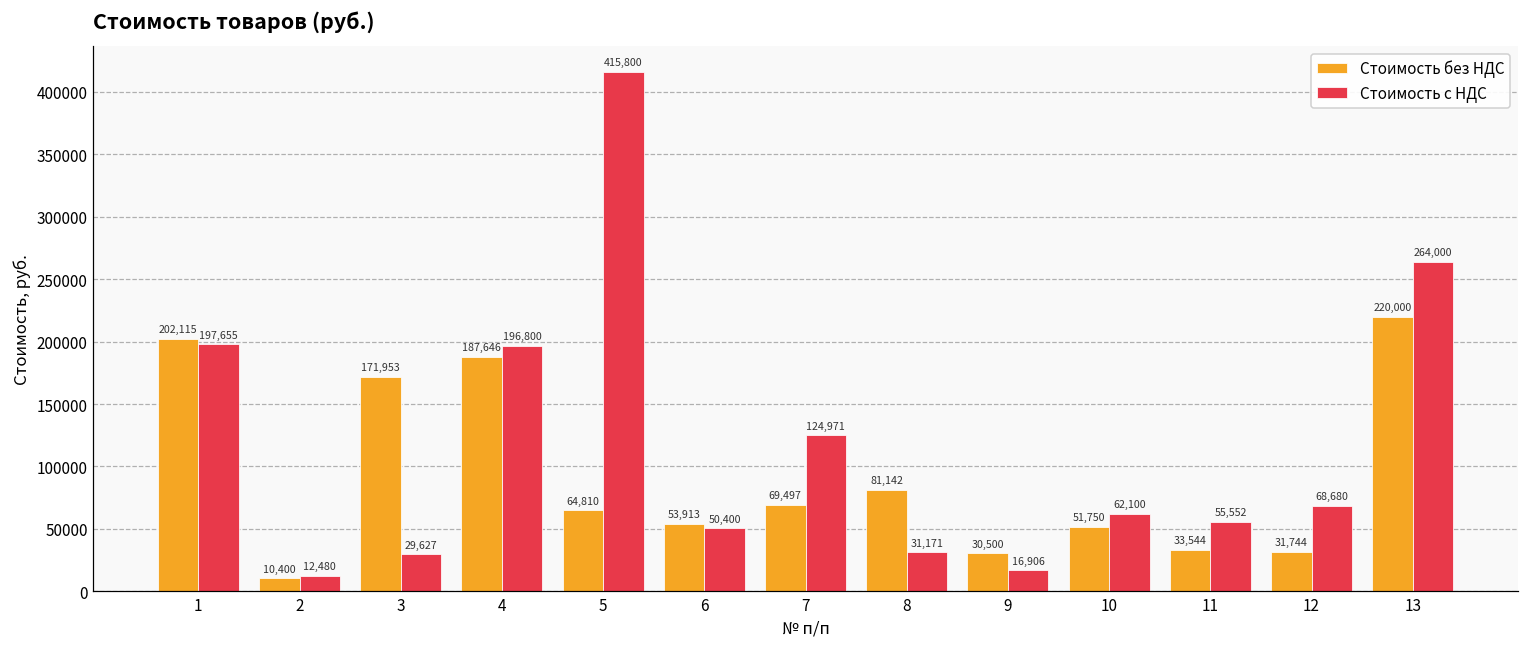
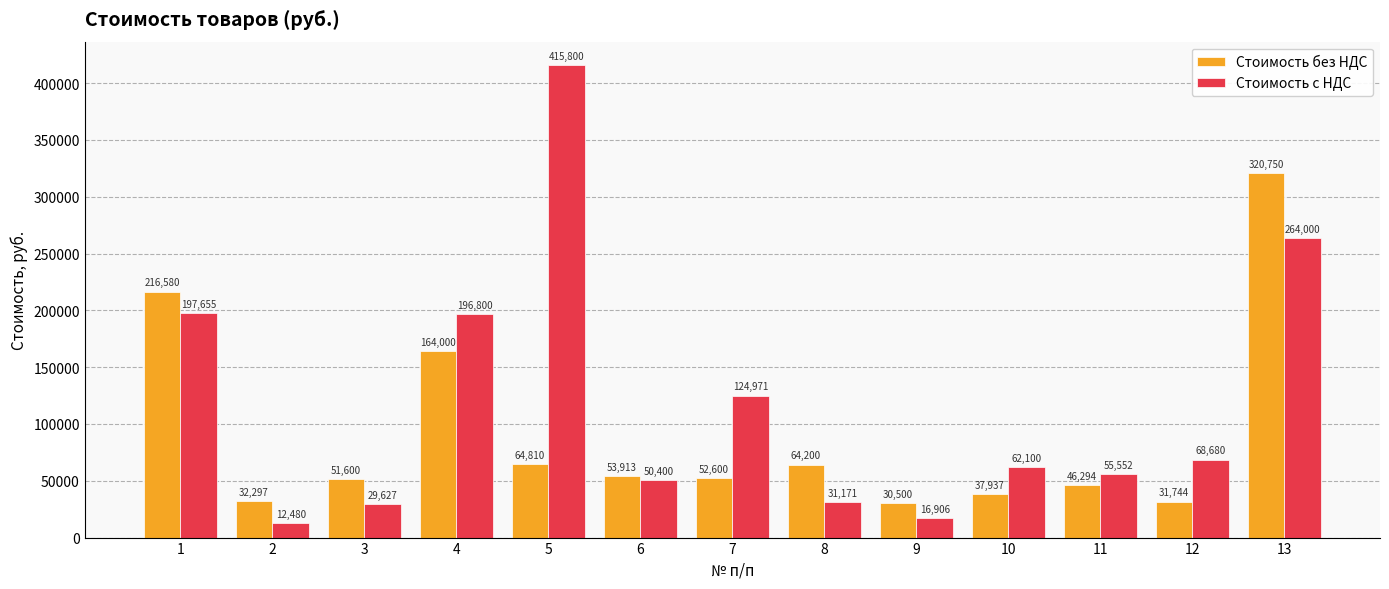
  {
    "Стоимость без НДС": {
-     "1": "202,115",
-     "2": "10,400",
-     "3": "171,953",
-     "4": "187,646",
+     "1": "216,580",
+     "2": "32,297",
+     "3": "51,600",
+     "4": "164,000",
      "5": "64,810",
      "6": "53,913",
-     "7": "69,497",
-     "8": "81,142",
+     "7": "52,600",
+     "8": "64,200",
      "9": "30,500",
-     "10": "51,750",
-     "11": "33,544",
+     "10": "37,937",
+     "11": "46,294",
      "12": "31,744",
-     "13": "220,000"
+     "13": "320,750"
    },
    "Стоимость с НДС": {
      "1": "197,655",
      "2": "12,480",
      "3": "29,627",
      "4": "196,800",
      "5": "415,800",
      "6": "50,400",
      "7": "124,971",
      "8": "31,171",
      "9": "16,906",
      "10": "62,100",
      "13": "264,000"
    }
  }
